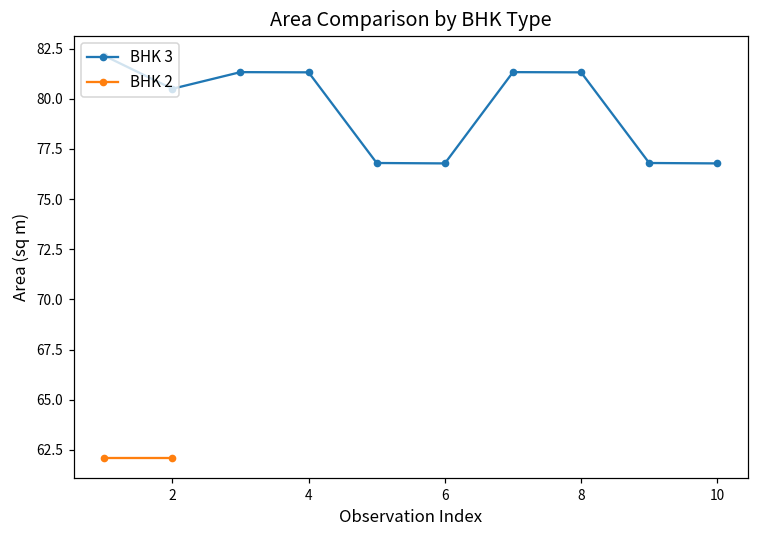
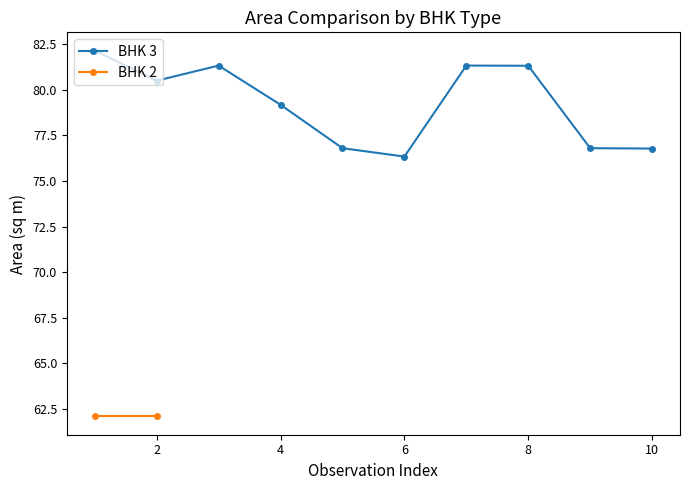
  {
    "BHK 3": {
-     "4": 81.3,
-     "6": 76.8,
+     "4": 79.2,
+     "6": 76.3,
      "8": 81.3,
      "10": 76.8
    },
    "BHK 2": {
      "2": 62.1
    }
  }
